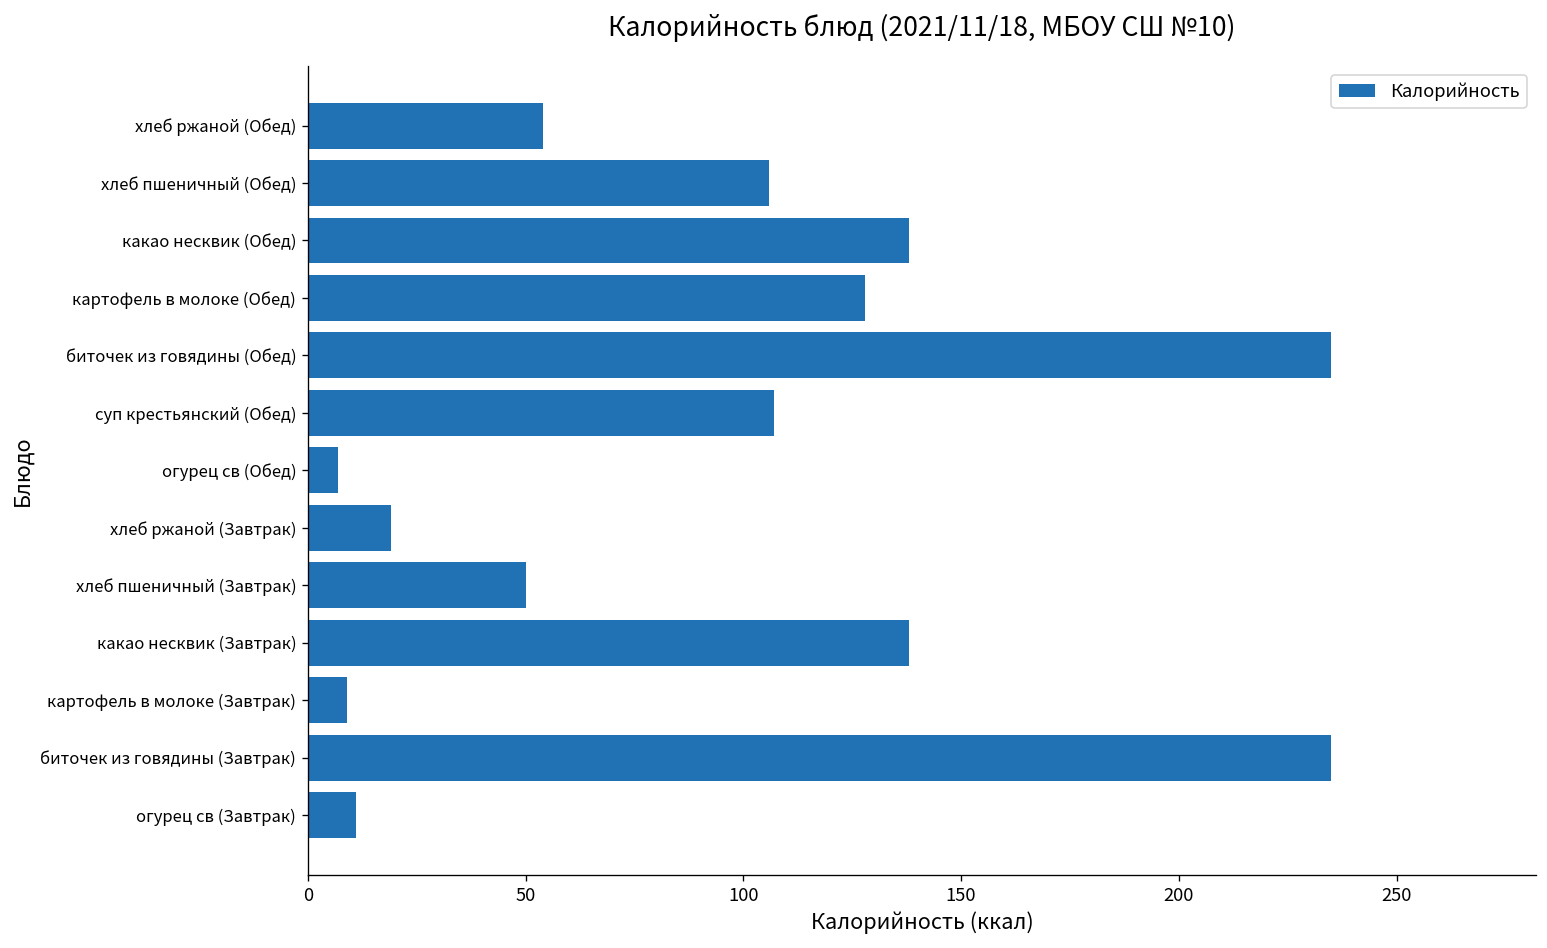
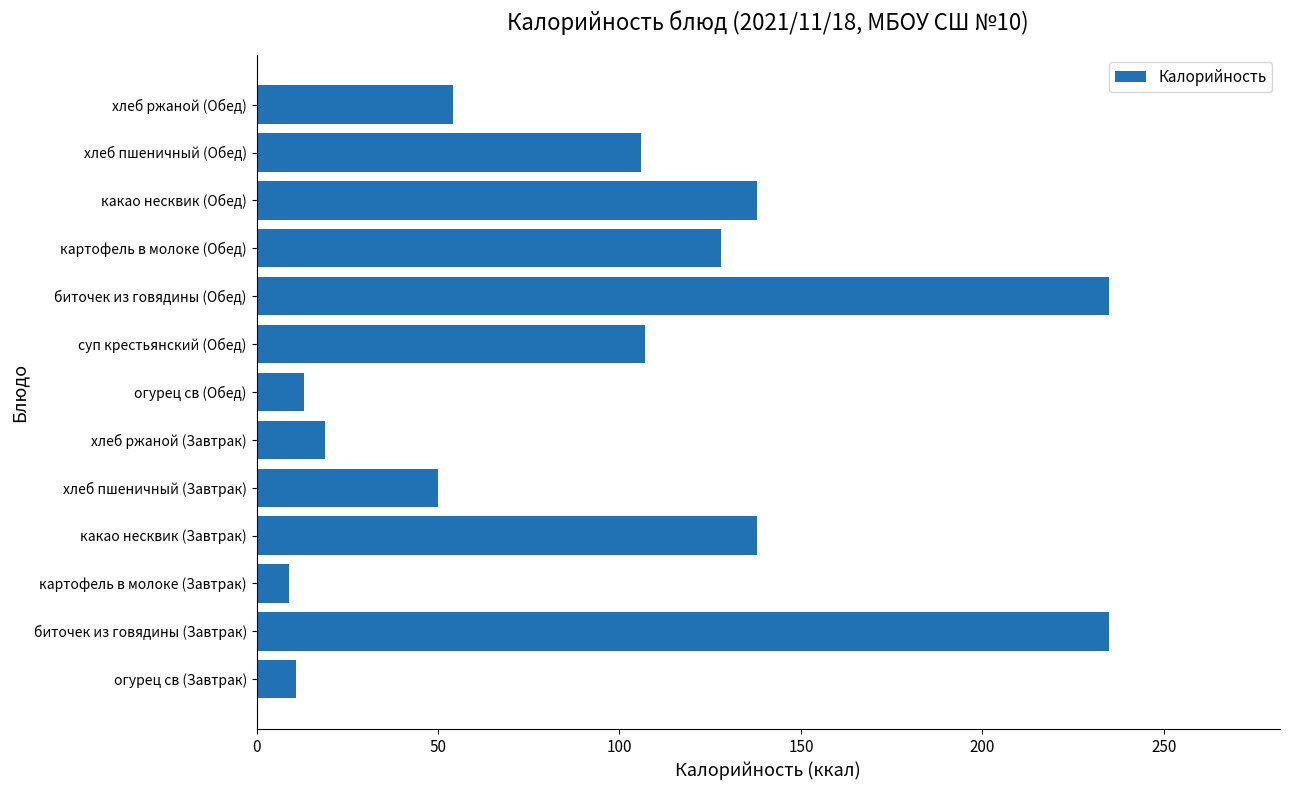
  {
    "хлеб ржаной (Обед)": 54,
    "хлеб пшеничный (Обед)": 106,
    "какао несквик (Обед)": 138,
    "картофель в молоке (Обед)": 128,
    "биточек из говядины (Обед)": 235,
    "суп крестьянский (Обед)": 107,
-   "огурец св (Обед)": 7,
+   "огурец св (Обед)": 13,
    "хлеб ржаной (Завтрак)": 19,
    "хлеб пшеничный (Завтрак)": 50,
    "какао несквик (Завтрак)": 138,
    "картофель в молоке (Завтрак)": 9,
    "биточек из говядины (Завтрак)": 235,
    "огурец св (Завтрак)": 11
  }
